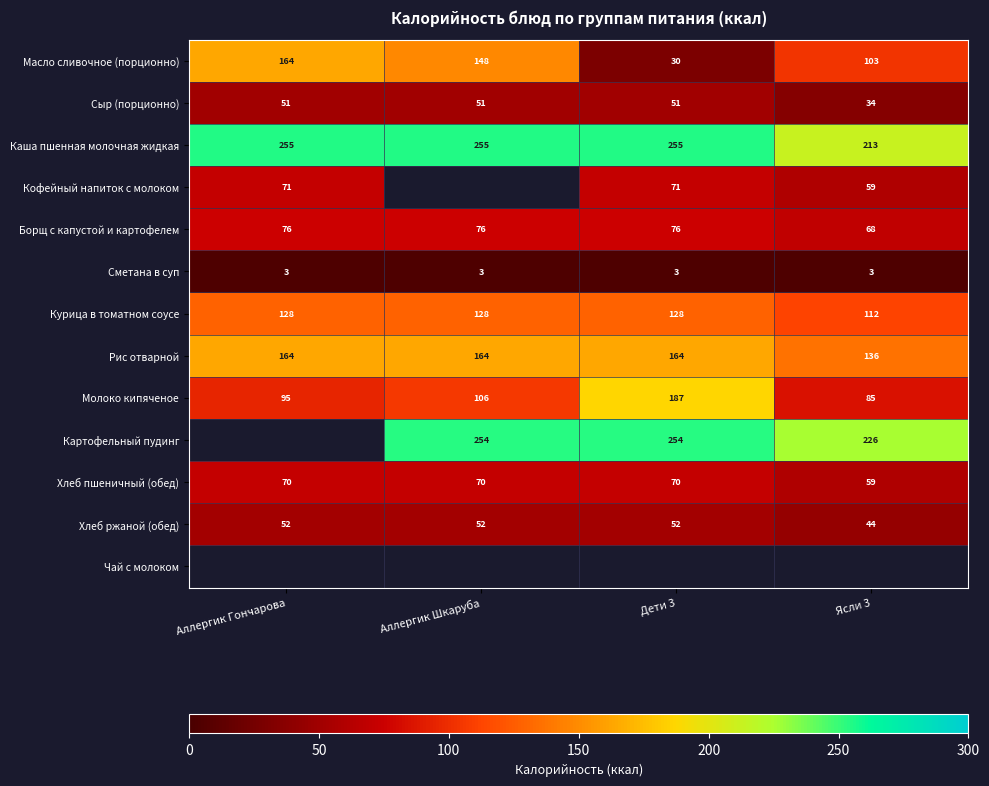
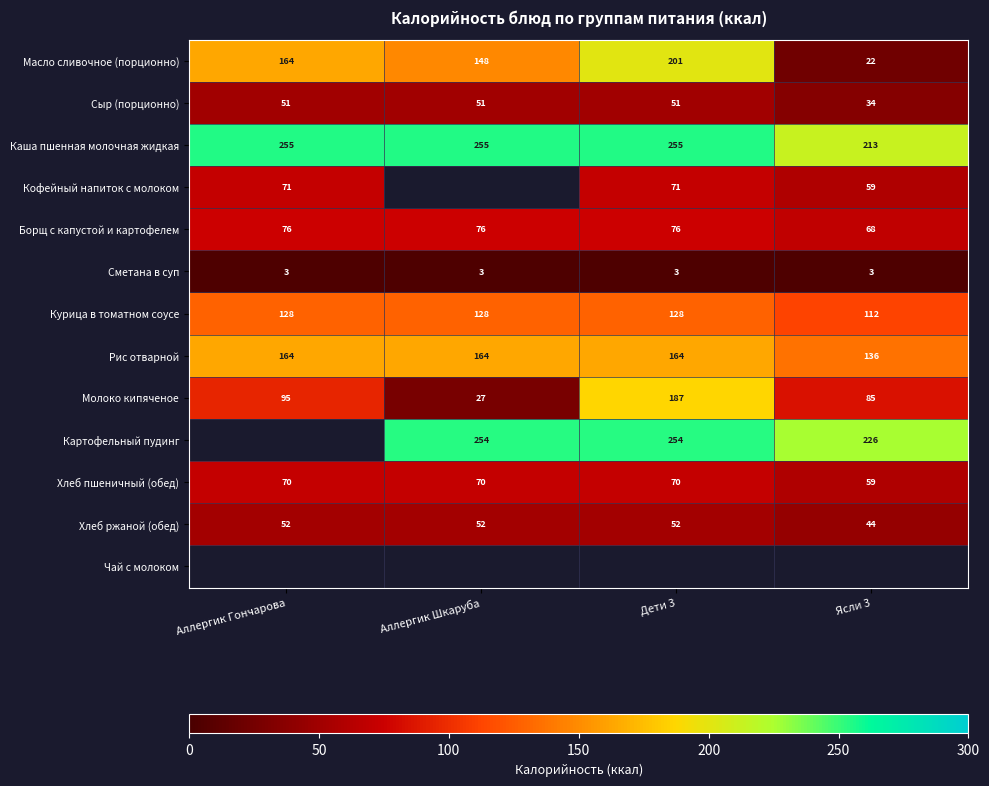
  {
    "Масло сливочное (порционно)": {
      "Аллергик Гончарова": 164,
      "Аллергик Шкаруба": 148,
-     "Дети 3": 30,
-     "Ясли 3": 103
+     "Дети 3": 201,
+     "Ясли 3": 22
    },
    "Сыр (порционно)": {
      "Аллергик Гончарова": 51,
      "Аллергик Шкаруба": 51,
      "Дети 3": 51,
      "Ясли 3": 34
    },
    "Каша пшенная молочная жидкая": {
      "Аллергик Гончарова": 255,
      "Аллергик Шкаруба": 255,
      "Дети 3": 255,
      "Ясли 3": 213
    },
    "Кофейный напиток с молоком": {
      "Аллергик Гончарова": 71,
      "Дети 3": 71,
      "Ясли 3": 59
    },
    "Борщ с капустой и картофелем": {
      "Аллергик Гончарова": 76,
      "Аллергик Шкаруба": 76,
      "Дети 3": 76,
      "Ясли 3": 68
    },
    "Сметана в суп": {
      "Аллергик Гончарова": 3,
      "Аллергик Шкаруба": 3,
      "Дети 3": 3,
      "Ясли 3": 3
    },
    "Курица в томатном соусе": {
      "Аллергик Гончарова": 128,
      "Аллергик Шкаруба": 128,
      "Дети 3": 128,
      "Ясли 3": 112
    },
    "Рис отварной": {
      "Аллергик Гончарова": 164,
      "Аллергик Шкаруба": 164,
      "Дети 3": 164,
      "Ясли 3": 136
    },
    "Молоко кипяченое": {
      "Аллергик Гончарова": 95,
-     "Аллергик Шкаруба": 106,
+     "Аллергик Шкаруба": 27,
      "Дети 3": 187,
      "Ясли 3": 85
    },
    "Картофельный пудинг": {
      "Аллергик Шкаруба": 254,
      "Дети 3": 254,
      "Ясли 3": 226
    },
    "Хлеб пшеничный (обед)": {
      "Аллергик Гончарова": 70,
      "Аллергик Шкаруба": 70,
      "Дети 3": 70,
      "Ясли 3": 59
    },
    "Хлеб ржаной (обед)": {
      "Аллергик Гончарова": 52,
      "Аллергик Шкаруба": 52,
      "Дети 3": 52,
      "Ясли 3": 44
    }
  }
